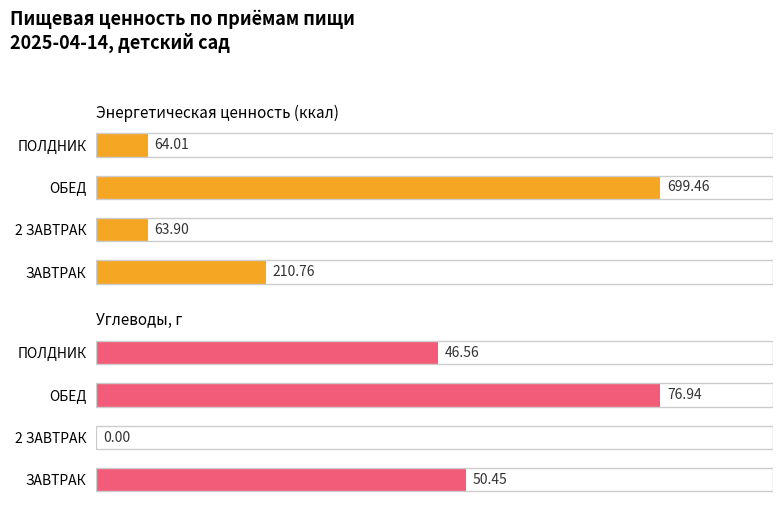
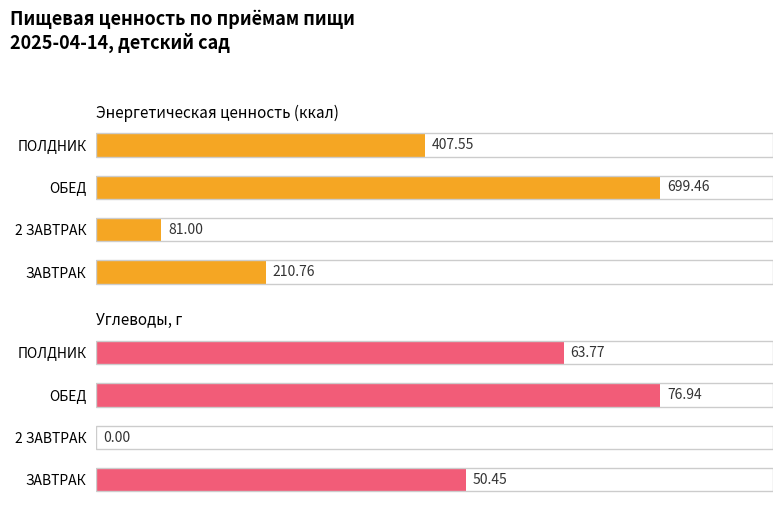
  {
    "Энергетическая ценность (ккал)": {
-     "ПОЛДНИК": 64.01,
+     "ПОЛДНИК": 407.55,
      "ОБЕД": 699.46,
-     "2 ЗАВТРАК": 63.90,
+     "2 ЗАВТРАК": 81.00,
      "ЗАВТРАК": 210.76
    },
    "Углеводы, г": {
-     "ПОЛДНИК": 46.56,
+     "ПОЛДНИК": 63.77,
      "ОБЕД": 76.94,
      "2 ЗАВТРАК": 0.00,
      "ЗАВТРАК": 50.45
    }
  }
